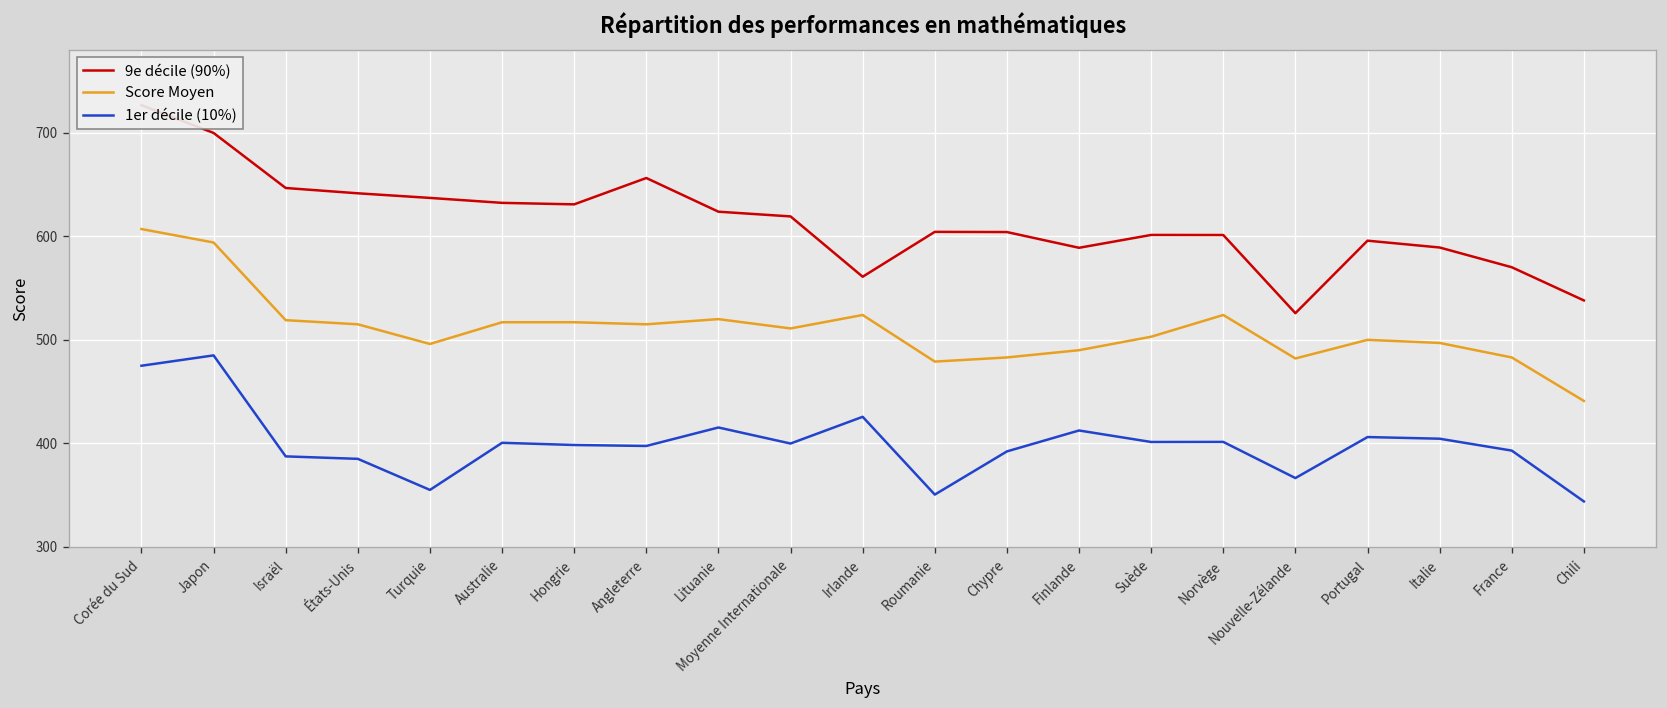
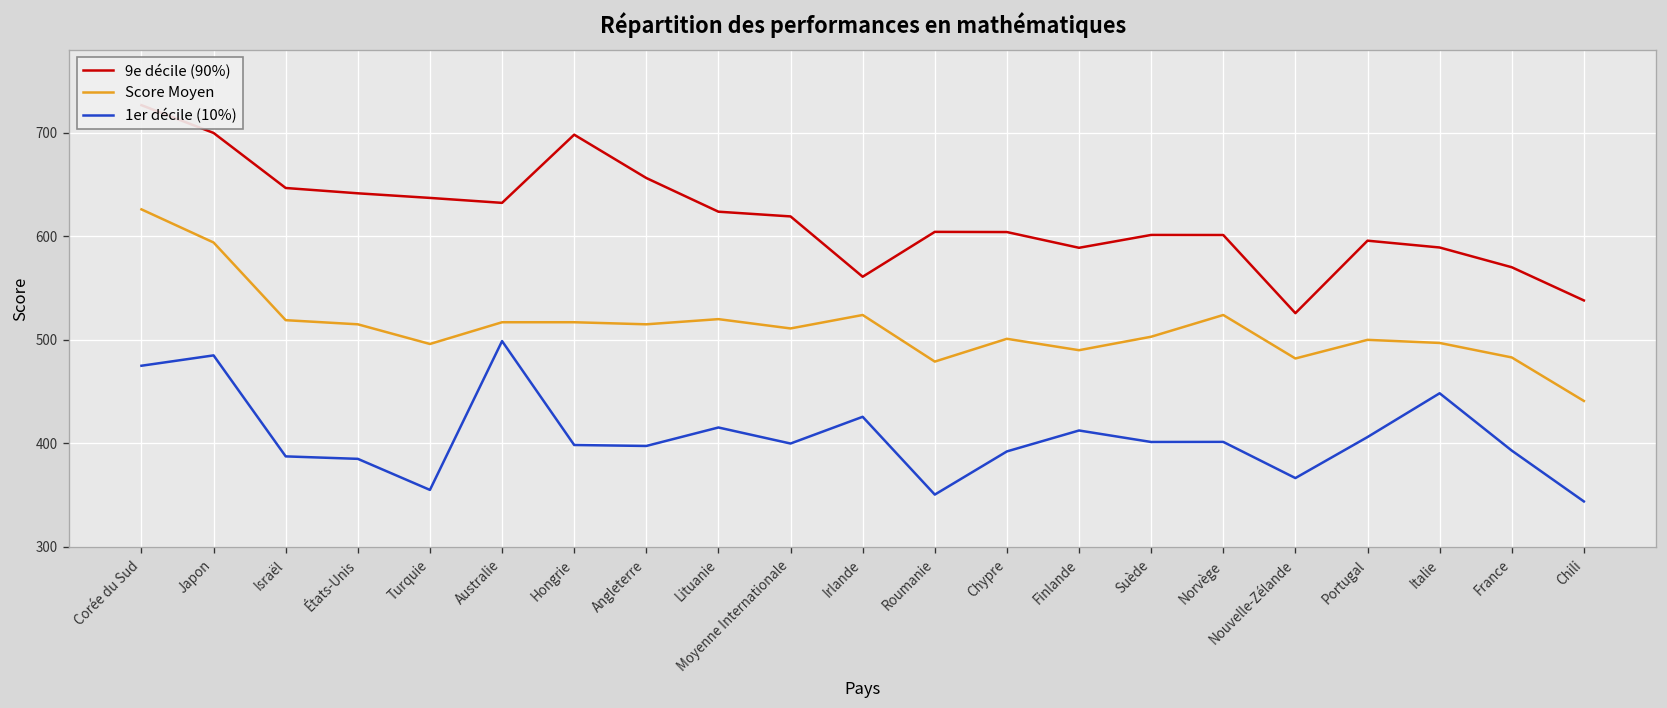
  {
    "9e décile (90%)": {
      "Japon": 700,
      "Israël": 650,
      "États-Unis": 640,
      "Turquie": 640,
      "Australie": 630,
-     "Hongrie": 630,
+     "Hongrie": 700,
      "Angleterre": 660,
      "Lituanie": 620,
      "Moyenne Internationale": 620,
      "Irlande": 560,
      "Roumanie": 600,
      "Chypre": 600,
      "Finlande": 590,
      "Suède": 600,
      "Norvège": 600,
      "Nouvelle-Zélande": 530,
      "Portugal": 600,
      "Italie": 590,
      "France": 570,
      "Chili": 540
    },
    "Score Moyen": {
-     "Corée du Sud": 610,
+     "Corée du Sud": 630,
      "Japon": 590,
      "Israël": 520,
      "États-Unis": 520,
      "Turquie": 500,
      "Australie": 520,
      "Hongrie": 520,
      "Angleterre": 520,
      "Lituanie": 520,
      "Moyenne Internationale": 510,
      "Irlande": 520,
      "Roumanie": 480,
-     "Chypre": 480,
+     "Chypre": 500,
      "Finlande": 490,
      "Suède": 500,
      "Norvège": 520,
      "Nouvelle-Zélande": 480,
      "Portugal": 500,
      "Italie": 500,
      "France": 480,
      "Chili": 440
    },
    "1er décile (10%)": {
      "Corée du Sud": 470,
      "Japon": 480,
      "Israël": 390,
      "États-Unis": 390,
      "Turquie": 360,
-     "Australie": 400,
+     "Australie": 500,
      "Hongrie": 400,
      "Angleterre": 400,
      "Lituanie": 420,
      "Moyenne Internationale": 400,
      "Irlande": 430,
      "Roumanie": 350,
      "Chypre": 390,
      "Finlande": 410,
      "Suède": 400,
      "Norvège": 400,
      "Nouvelle-Zélande": 370,
      "Portugal": 410,
-     "Italie": 400,
+     "Italie": 450,
      "France": 390,
      "Chili": 340
    }
  }
